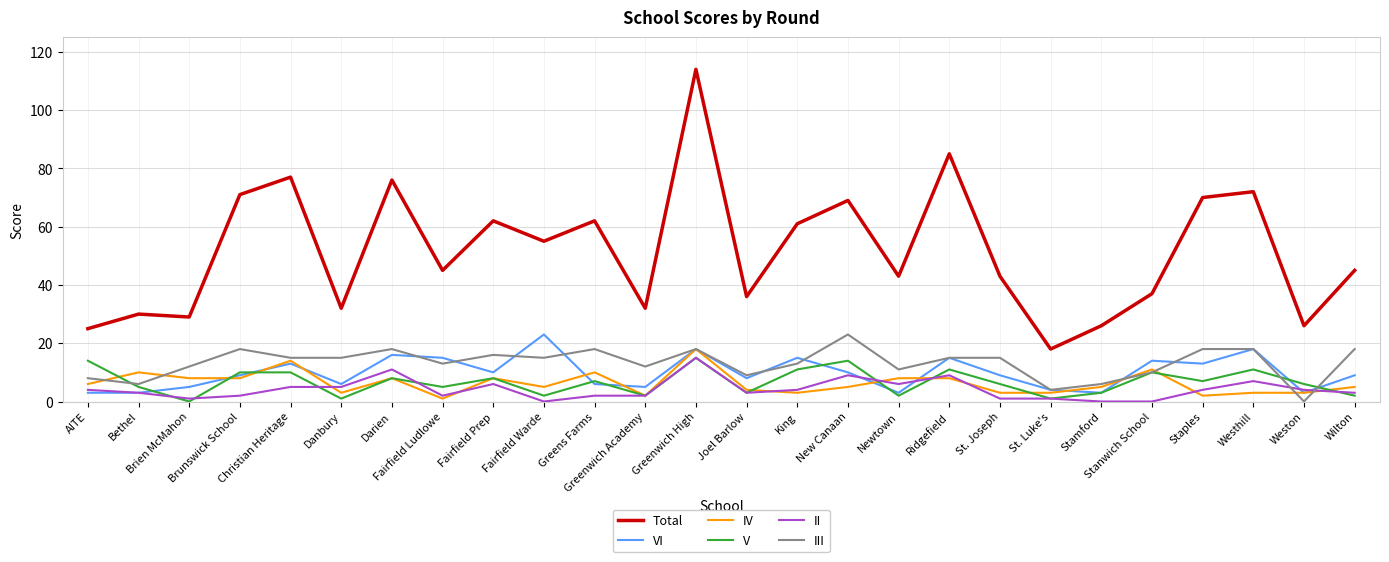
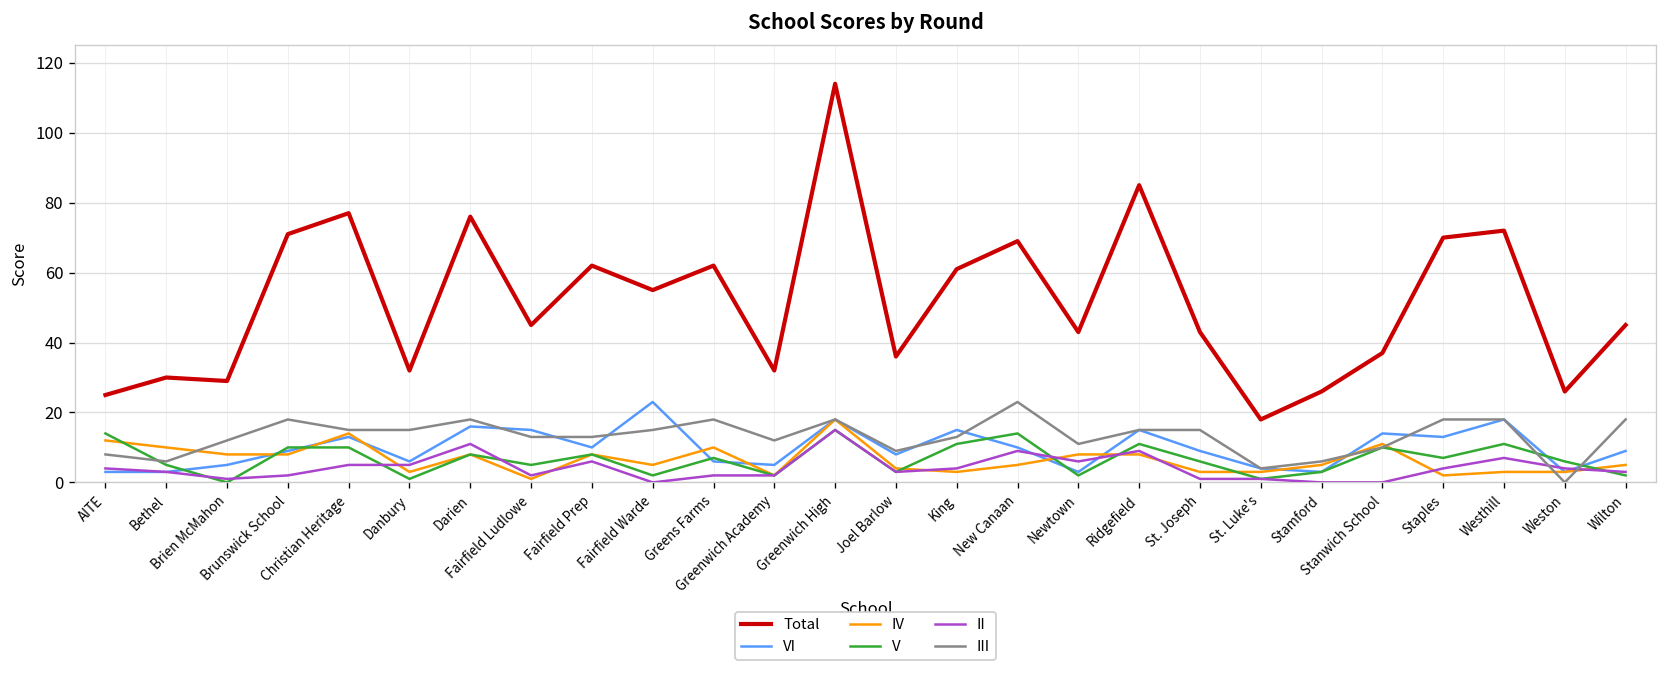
  {
    "Total": {
      "AITE": 25,
      "Bethel": 30,
      "Brien McMahon": 29,
      "Brunswick School": 71,
      "Christian Heritage": 77,
      "Danbury": 32,
      "Darien": 76,
      "Fairfield Ludlowe": 45,
      "Fairfield Prep": 62,
      "Fairfield Warde": 55,
      "Greens Farms": 62,
      "Greenwich Academy": 32,
      "Greenwich High": 114,
      "Joel Barlow": 36,
      "King": 61,
      "New Canaan": 69,
      "Newtown": 43,
      "Ridgefield": 85,
      "St. Joseph": 43,
      "St. Luke's": 18,
      "Stamford": 26,
      "Stanwich School": 37,
      "Staples": 70,
      "Westhill": 72,
      "Weston": 26,
      "Wilton": 45
    },
    "VI": {
      "AITE": 3,
      "Brien McMahon": 5,
      "Brunswick School": 9,
      "Christian Heritage": 13,
      "Danbury": 6,
      "Darien": 16,
      "Fairfield Ludlowe": 15,
      "Fairfield Prep": 10,
      "Fairfield Warde": 23,
      "Greens Farms": 6,
      "Greenwich Academy": 5,
      "Joel Barlow": 8,
      "King": 15,
      "New Canaan": 10,
      "Newtown": 3,
      "St. Joseph": 9,
      "Stanwich School": 14,
      "Staples": 13,
      "Wilton": 9
    },
    "IV": {
-     "AITE": 6,
+     "AITE": 12,
      "Bethel": 10,
      "Brien McMahon": 8,
      "Brunswick School": 8,
      "Christian Heritage": 14,
      "Danbury": 3,
      "Fairfield Ludlowe": 1,
      "Fairfield Warde": 5,
      "Greens Farms": 10,
      "Joel Barlow": 4,
      "King": 3,
      "New Canaan": 5,
      "Newtown": 8,
      "Ridgefield": 8,
      "St. Joseph": 3,
      "St. Luke's": 3,
      "Stamford": 5,
      "Stanwich School": 11,
      "Staples": 2,
      "Westhill": 3,
      "Wilton": 5
    },
    "V": {
      "AITE": 14,
      "Bethel": 5,
      "Brien McMahon": 0,
      "Brunswick School": 10,
      "Christian Heritage": 10,
      "Danbury": 1,
      "Fairfield Ludlowe": 5,
      "Fairfield Warde": 2,
      "Greens Farms": 7,
      "King": 11,
      "New Canaan": 14,
      "Newtown": 2,
      "Ridgefield": 11,
      "St. Joseph": 6,
      "Staples": 7,
      "Westhill": 11,
      "Weston": 6,
      "Wilton": 2
    },
    "II": {
      "AITE": 4,
      "Brien McMahon": 1,
      "Brunswick School": 2,
      "Christian Heritage": 5,
      "Danbury": 5,
      "Darien": 11,
      "Fairfield Ludlowe": 2,
      "Fairfield Prep": 6,
      "Fairfield Warde": 0,
      "Greens Farms": 2,
      "King": 4,
      "New Canaan": 9,
      "Newtown": 6,
      "Ridgefield": 9,
      "St. Joseph": 1,
      "Stamford": 0,
      "Stanwich School": 0,
      "Staples": 4,
      "Westhill": 7,
      "Weston": 4,
      "Wilton": 3
    },
    "III": {
      "AITE": 8,
      "Bethel": 6,
      "Brien McMahon": 12,
      "Brunswick School": 18,
      "Christian Heritage": 15,
      "Danbury": 15,
      "Darien": 18,
      "Fairfield Ludlowe": 13,
-     "Fairfield Prep": 16,
+     "Fairfield Prep": 13,
      "Fairfield Warde": 15,
      "Greens Farms": 18,
      "Greenwich Academy": 12,
      "Joel Barlow": 9,
      "King": 13,
      "New Canaan": 23,
      "Newtown": 11,
      "St. Joseph": 15,
      "Stamford": 6,
      "Staples": 18,
      "Weston": 0,
      "Wilton": 18
    }
  }
